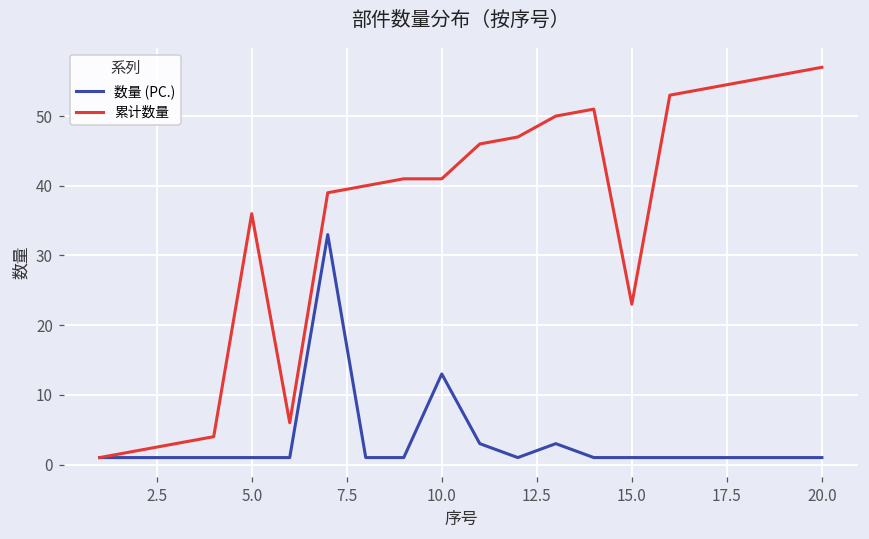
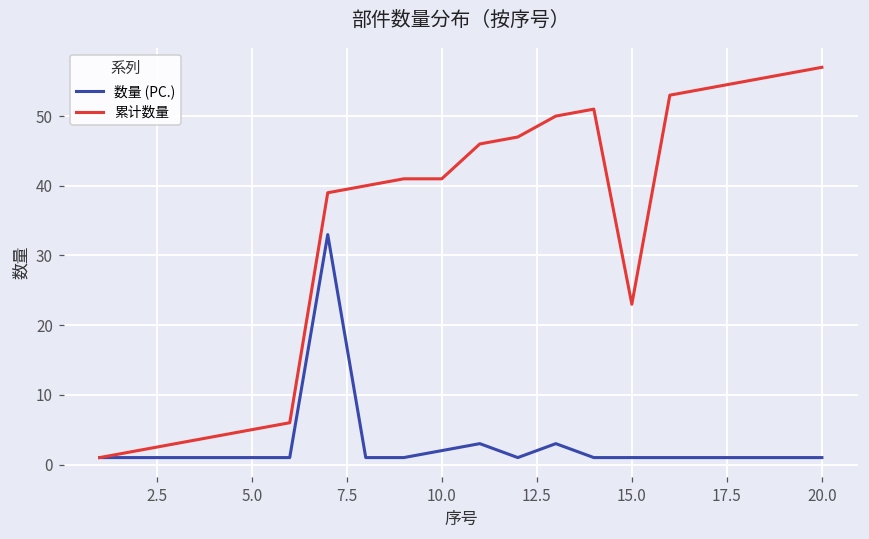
  {
    "数量 (PC.)": {
      "5.0": 1,
-     "10.0": 13,
+     "10.0": 2,
      "15.0": 1,
      "20.0": 1
    },
    "累计数量": {
-     "5.0": 36,
+     "5.0": 5,
      "10.0": 41,
      "15.0": 23,
      "20.0": 57
    }
  }
